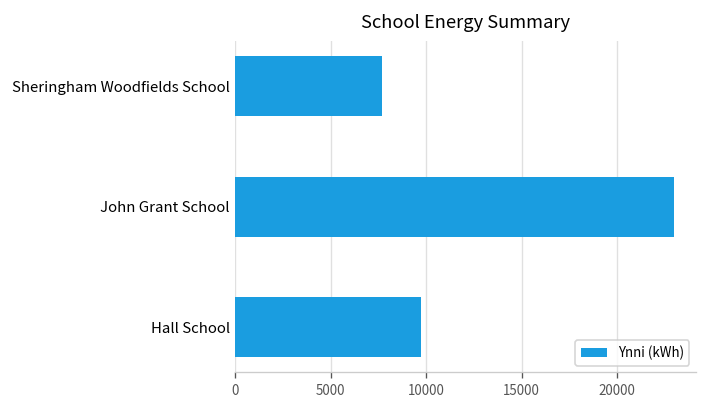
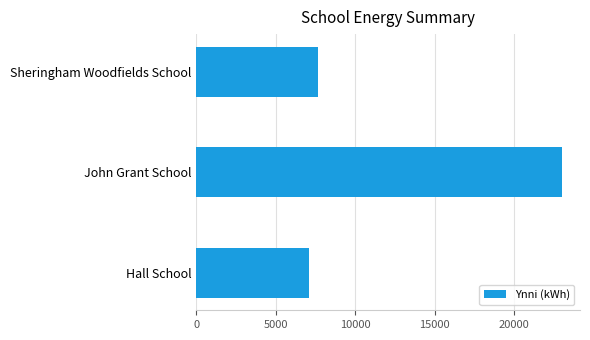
  {
    "Sheringham Woodfields School": 7700,
    "John Grant School": 23000,
-   "Hall School": 9700
+   "Hall School": 7100
  }
